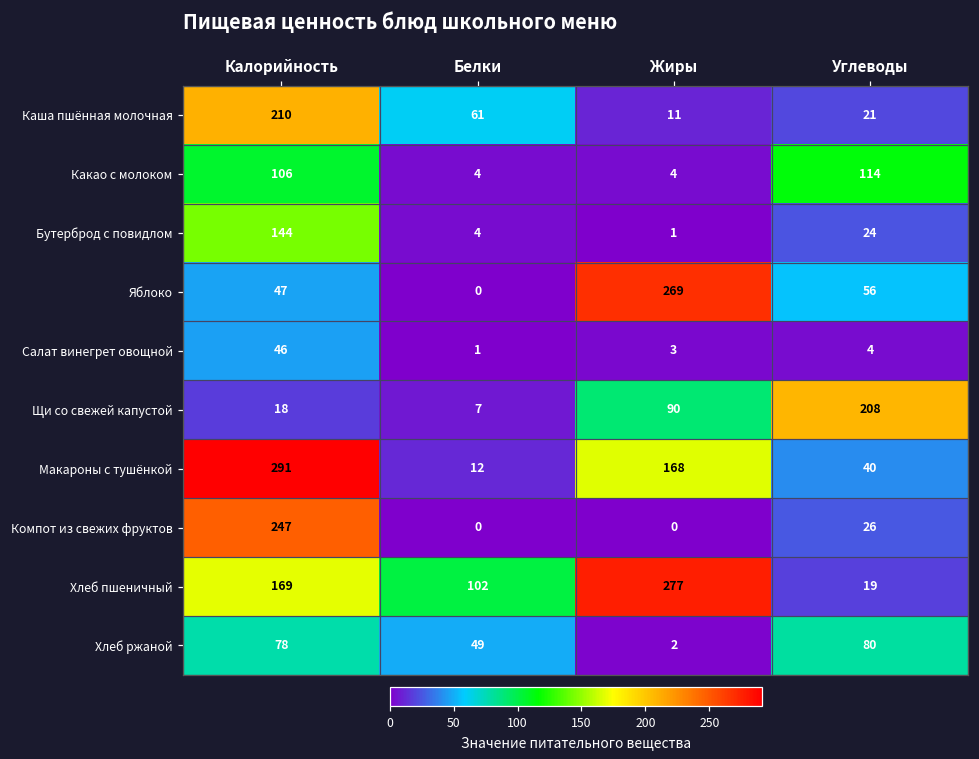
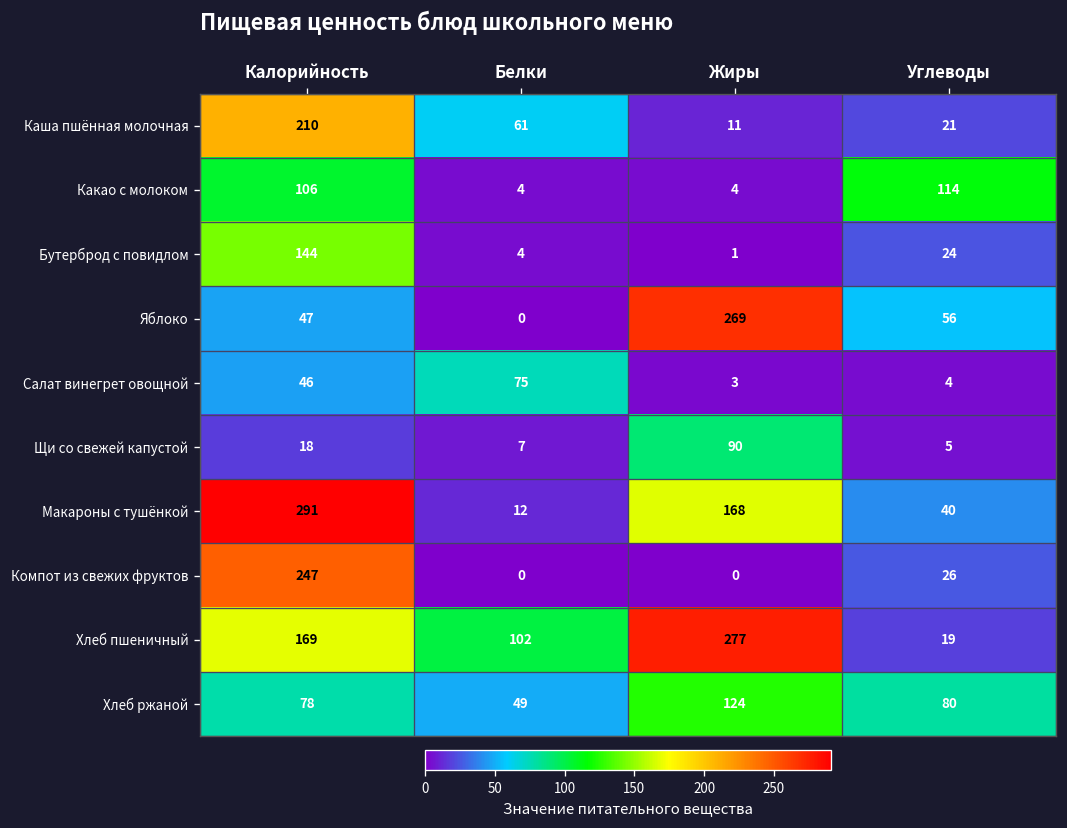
  {
    "Каша пшённая молочная": {
      "Калорийность": 210,
      "Белки": 61,
      "Жиры": 11,
      "Углеводы": 21
    },
    "Какао с молоком": {
      "Калорийность": 106,
      "Белки": 4,
      "Жиры": 4,
      "Углеводы": 114
    },
    "Бутерброд с повидлом": {
      "Калорийность": 144,
      "Белки": 4,
      "Жиры": 1,
      "Углеводы": 24
    },
    "Яблоко": {
      "Калорийность": 47,
      "Белки": 0,
      "Жиры": 269,
      "Углеводы": 56
    },
    "Салат винегрет овощной": {
      "Калорийность": 46,
-     "Белки": 1,
+     "Белки": 75,
      "Жиры": 3,
      "Углеводы": 4
    },
    "Щи со свежей капустой": {
      "Калорийность": 18,
      "Белки": 7,
      "Жиры": 90,
-     "Углеводы": 208
+     "Углеводы": 5
    },
    "Макароны с тушёнкой": {
      "Калорийность": 291,
      "Белки": 12,
      "Жиры": 168,
      "Углеводы": 40
    },
    "Компот из свежих фруктов": {
      "Калорийность": 247,
      "Белки": 0,
      "Жиры": 0,
      "Углеводы": 26
    },
    "Хлеб пшеничный": {
      "Калорийность": 169,
      "Белки": 102,
      "Жиры": 277,
      "Углеводы": 19
    },
    "Хлеб ржаной": {
      "Калорийность": 78,
      "Белки": 49,
-     "Жиры": 2,
+     "Жиры": 124,
      "Углеводы": 80
    }
  }
